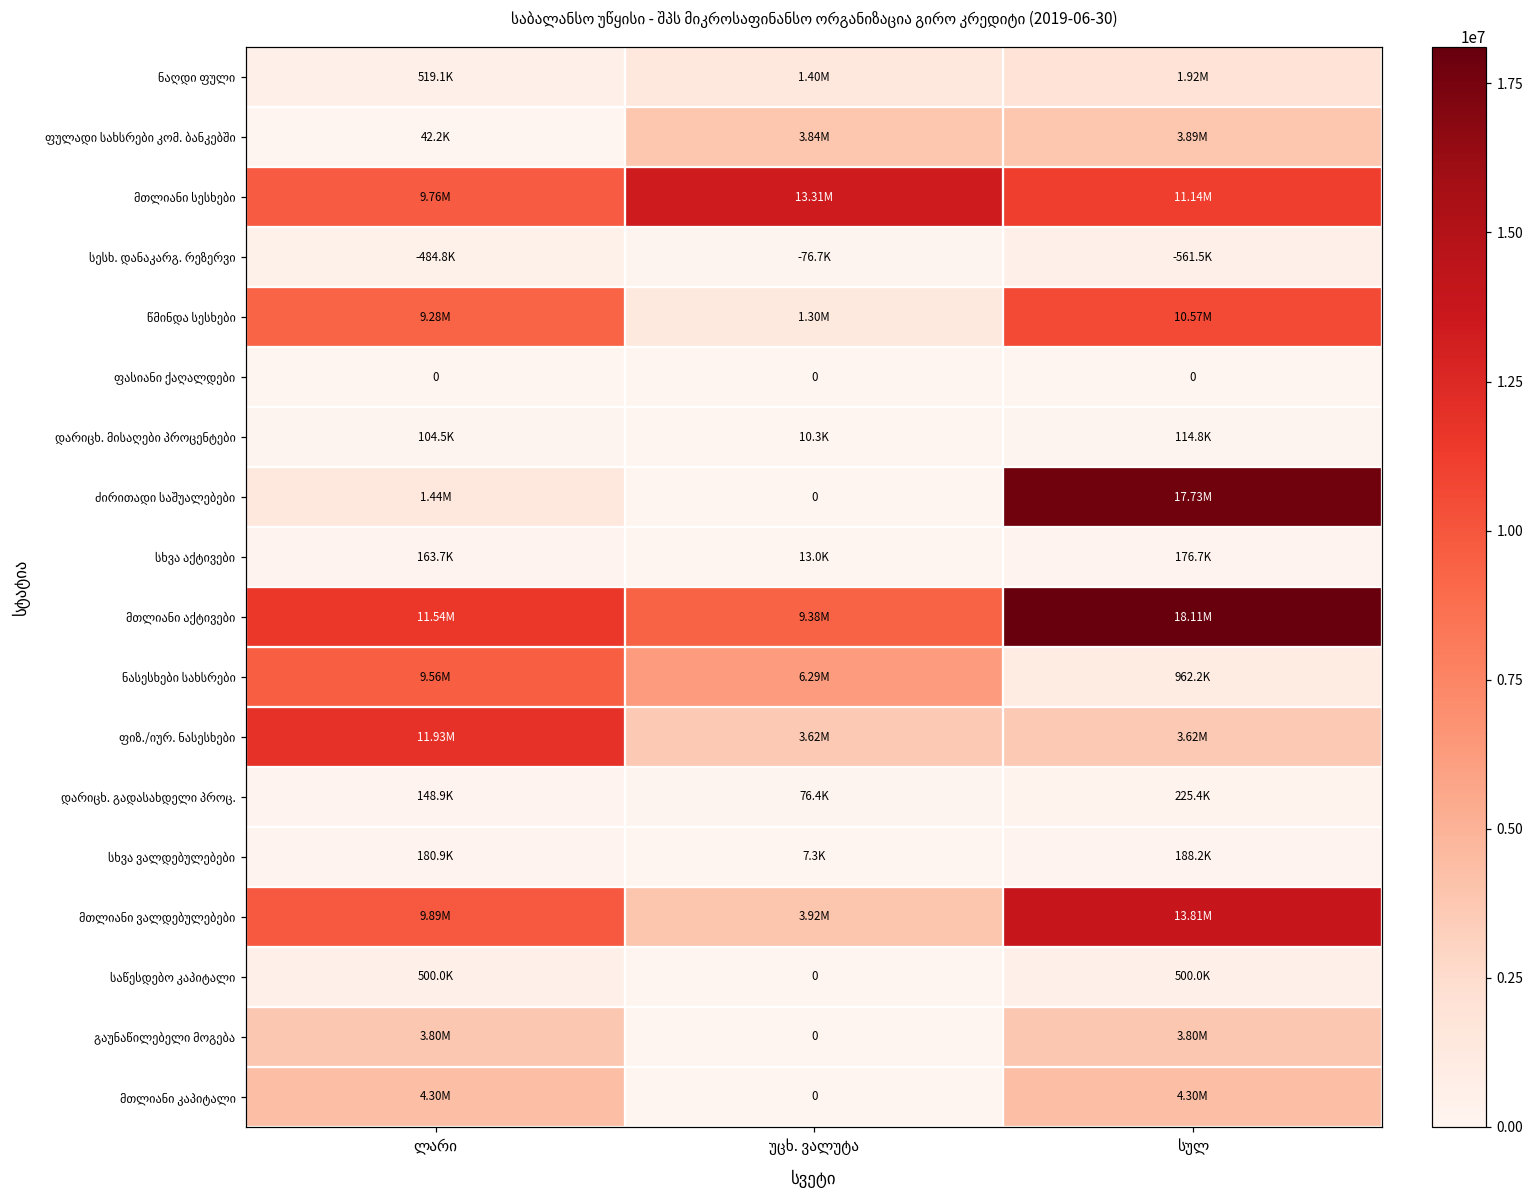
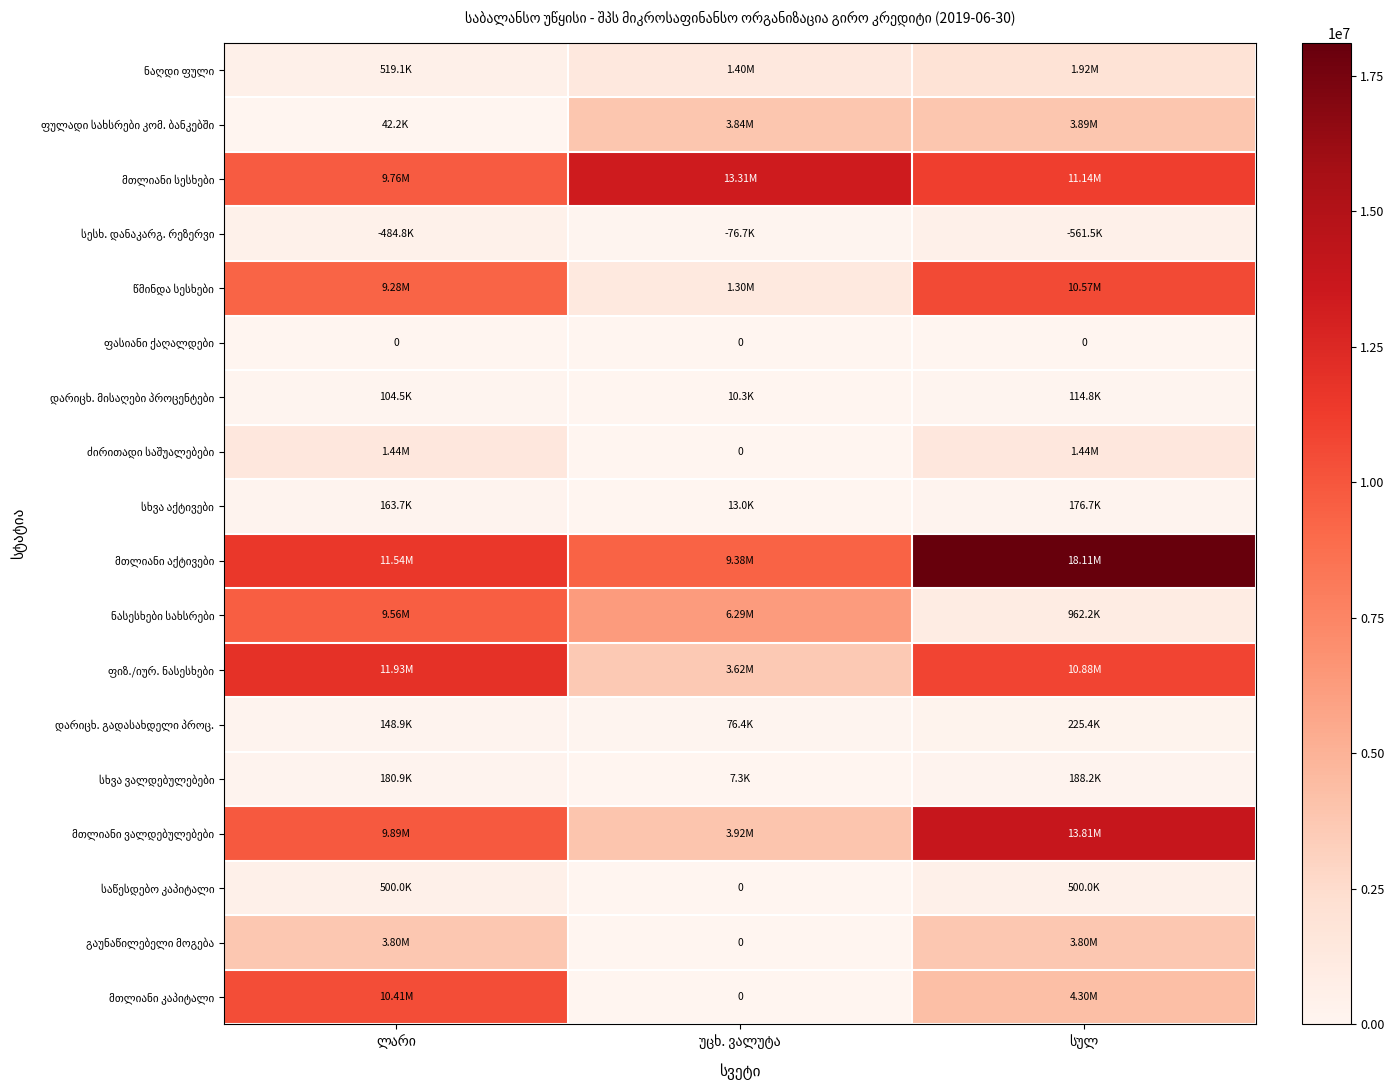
  {
    "ნაღდი ფული": {
      "ლარი": "519.1K",
      "უცხ. ვალუტა": "1.40M",
      "სულ": "1.92M"
    },
    "ფულადი სახსრები კომ. ბანკებში": {
      "ლარი": "42.2K",
      "უცხ. ვალუტა": "3.84M",
      "სულ": "3.89M"
    },
    "მთლიანი სესხები": {
      "ლარი": "9.76M",
      "უცხ. ვალუტა": "13.31M",
      "სულ": "11.14M"
    },
    "სესხ. დანაკარგ. რეზერვი": {
      "ლარი": "-484.8K",
      "უცხ. ვალუტა": "-76.7K",
      "სულ": "-561.5K"
    },
    "წმინდა სესხები": {
      "ლარი": "9.28M",
      "უცხ. ვალუტა": "1.30M",
      "სულ": "10.57M"
    },
    "ფასიანი ქაღალდები": {
      "ლარი": "0",
      "უცხ. ვალუტა": "0",
      "სულ": "0"
    },
    "დარიცხ. მისაღები პროცენტები": {
      "ლარი": "104.5K",
      "უცხ. ვალუტა": "10.3K",
      "სულ": "114.8K"
    },
    "ძირითადი საშუალებები": {
      "ლარი": "1.44M",
      "უცხ. ვალუტა": "0",
-     "სულ": "17.73M"
+     "სულ": "1.44M"
    },
    "სხვა აქტივები": {
      "ლარი": "163.7K",
      "უცხ. ვალუტა": "13.0K",
      "სულ": "176.7K"
    },
    "მთლიანი აქტივები": {
      "ლარი": "11.54M",
      "უცხ. ვალუტა": "9.38M",
      "სულ": "18.11M"
    },
    "ნასესხები სახსრები": {
      "ლარი": "9.56M",
      "უცხ. ვალუტა": "6.29M",
      "სულ": "962.2K"
    },
    "ფიზ./იურ. ნასესხები": {
      "ლარი": "11.93M",
      "უცხ. ვალუტა": "3.62M",
-     "სულ": "3.62M"
+     "სულ": "10.88M"
    },
    "დარიცხ. გადასახდელი პროც.": {
      "ლარი": "148.9K",
      "უცხ. ვალუტა": "76.4K",
      "სულ": "225.4K"
    },
    "სხვა ვალდებულებები": {
      "ლარი": "180.9K",
      "უცხ. ვალუტა": "7.3K",
      "სულ": "188.2K"
    },
    "მთლიანი ვალდებულებები": {
      "ლარი": "9.89M",
      "უცხ. ვალუტა": "3.92M",
      "სულ": "13.81M"
    },
    "საწესდებო კაპიტალი": {
      "ლარი": "500.0K",
      "უცხ. ვალუტა": "0",
      "სულ": "500.0K"
    },
    "გაუნაწილებელი მოგება": {
      "ლარი": "3.80M",
      "უცხ. ვალუტა": "0",
      "სულ": "3.80M"
    },
    "მთლიანი კაპიტალი": {
-     "ლარი": "4.30M",
+     "ლარი": "10.41M",
      "უცხ. ვალუტა": "0",
      "სულ": "4.30M"
    }
  }
